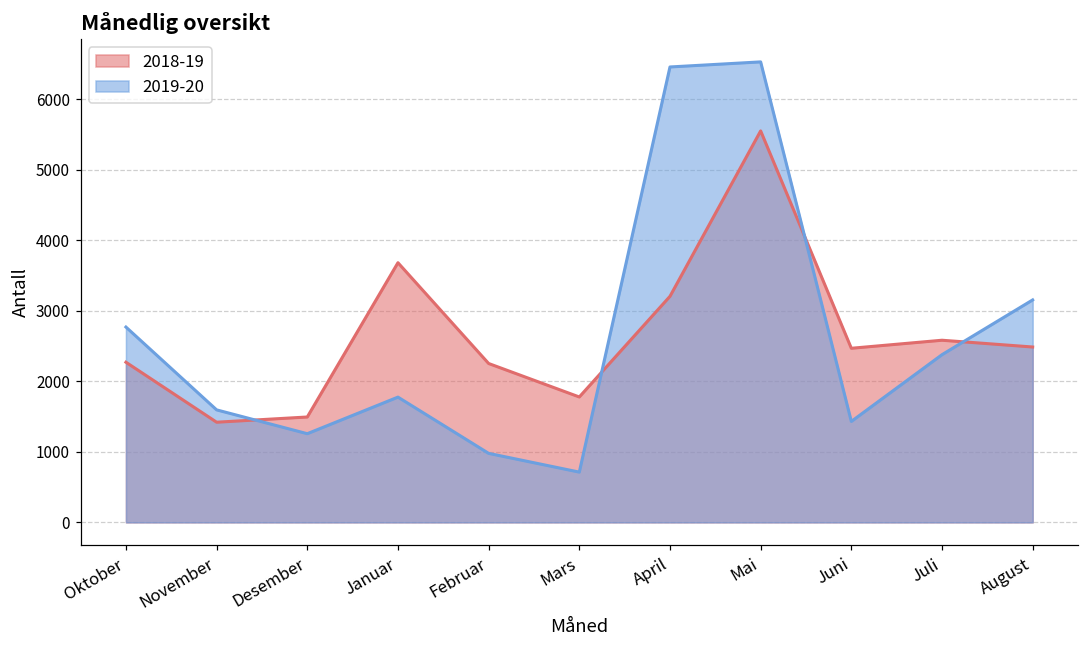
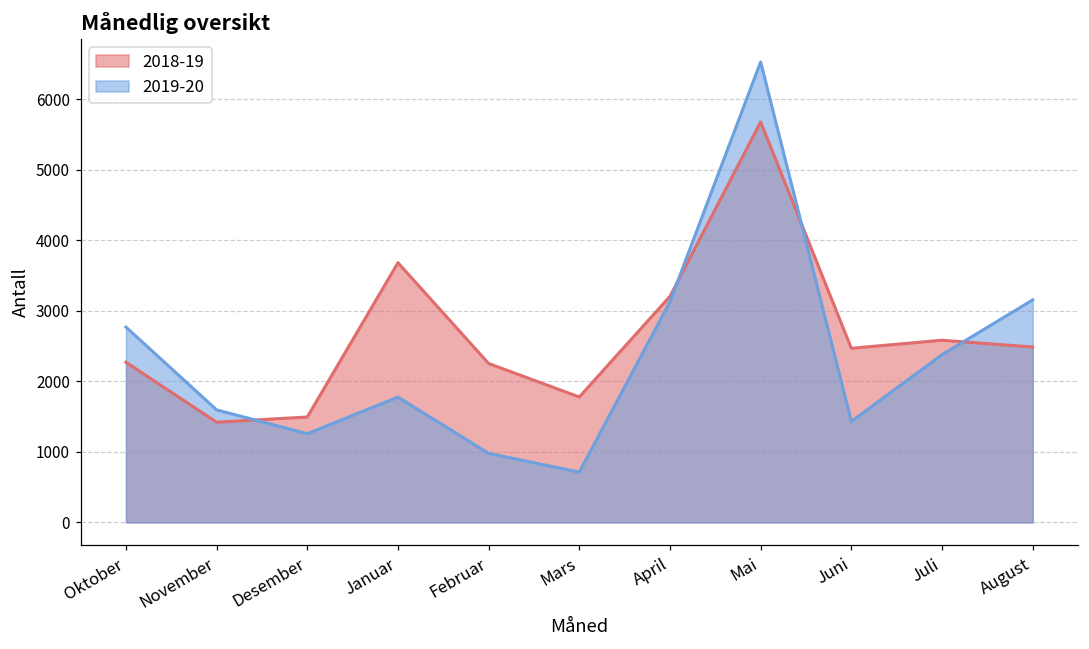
  {
    "2018-19": {
      "Oktober": 2300,
      "November": 1400,
      "Desember": 1500,
      "Januar": 3700,
      "Februar": 2300,
      "Mars": 1800,
      "April": 3200,
-     "Mai": 5600,
+     "Mai": 5700,
      "Juni": 2500,
      "Juli": 2600,
      "August": 2500
    },
    "2019-20": {
      "Oktober": 2800,
      "November": 1600,
      "Desember": 1300,
      "Januar": 1800,
      "Februar": 1000,
      "Mars": 700,
-     "April": 6500,
+     "April": 3100,
      "Mai": 6500,
      "Juni": 1400,
      "Juli": 2400,
      "August": 3200
    }
  }
